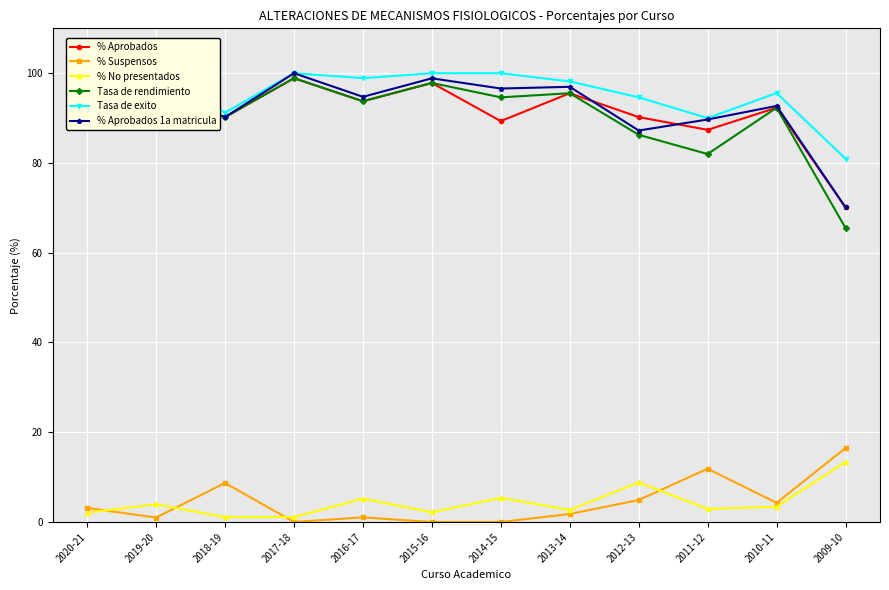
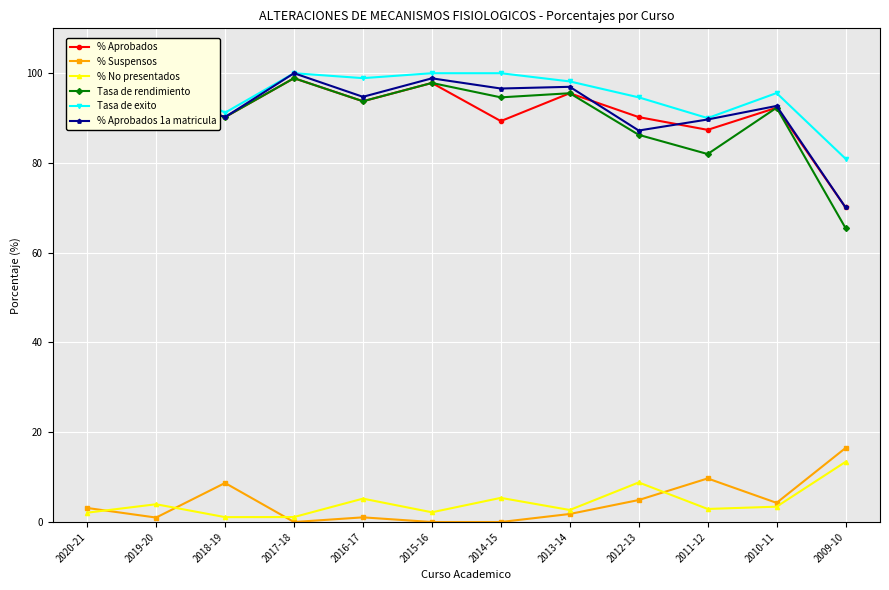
  {
    "% Aprobados": {
      "2014-15": 89,
      "2012-13": 90,
      "2011-12": 87
    },
    "% Suspensos": {
      "2020-21": 3,
      "2019-20": 1,
      "2018-19": 9,
      "2017-18": 0,
      "2016-17": 1,
      "2015-16": 0,
      "2014-15": 0,
      "2013-14": 2,
      "2012-13": 5,
-     "2011-12": 12,
+     "2011-12": 10,
      "2010-11": 4,
      "2009-10": 16
    },
    "% No presentados": {
      "2020-21": 2,
      "2019-20": 4,
      "2018-19": 1,
      "2017-18": 1,
      "2016-17": 5,
      "2015-16": 2,
      "2014-15": 5,
      "2013-14": 3,
      "2012-13": 9,
      "2011-12": 3,
      "2010-11": 3,
      "2009-10": 13
    },
    "Tasa de rendimiento": {
      "2014-15": 95,
      "2012-13": 86,
      "2011-12": 82,
      "2009-10": 66
    },
    "Tasa de exito": {
      "2018-19": 91,
      "2016-17": 99,
      "2015-16": 100,
      "2014-15": 100,
      "2013-14": 98,
      "2012-13": 95,
      "2010-11": 96,
      "2009-10": 81
    },
    "% Aprobados 1a matricula": {
      "2016-17": 95,
      "2015-16": 99,
      "2014-15": 97,
      "2013-14": 97,
      "2012-13": 87
    }
  }
